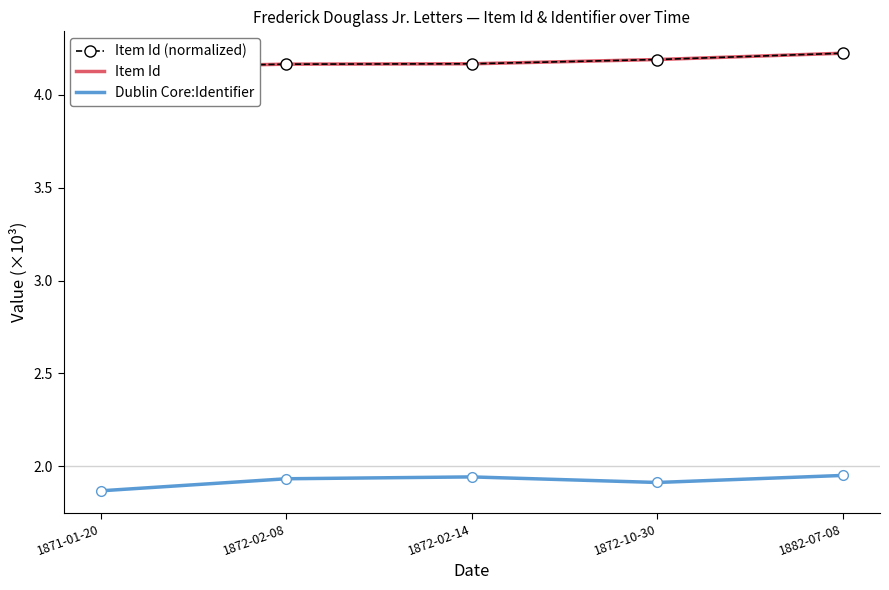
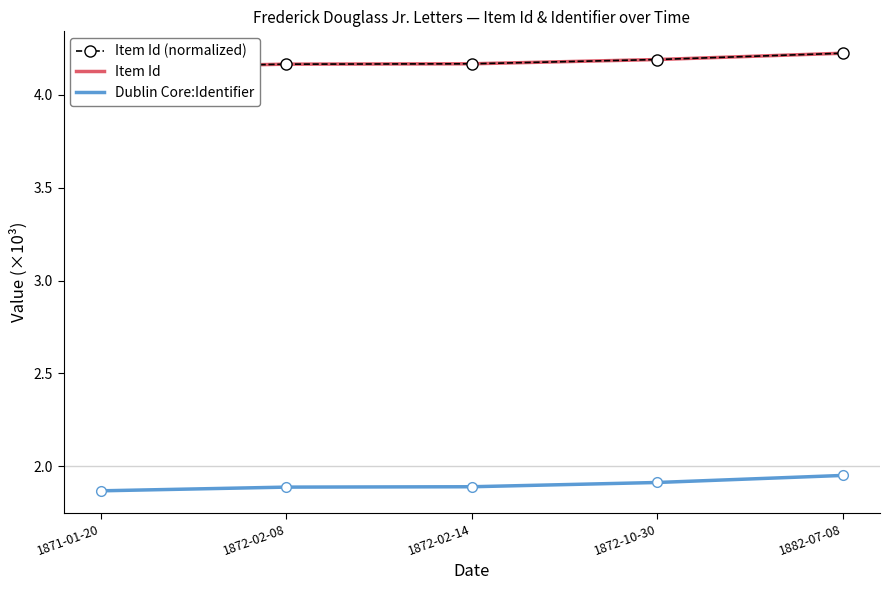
  {
    "Item Id": {
      "1872-02-08": 4.17,
      "1872-02-14": 4.17,
      "1872-10-30": 4.19,
      "1882-07-08": 4.23
    },
    "Dublin Core:Identifier": {
      "1871-01-20": 1.87,
-     "1872-02-08": 1.93,
-     "1872-02-14": 1.94,
+     "1872-02-08": 1.89,
+     "1872-02-14": 1.89,
      "1872-10-30": 1.91,
      "1882-07-08": 1.95
    }
  }
